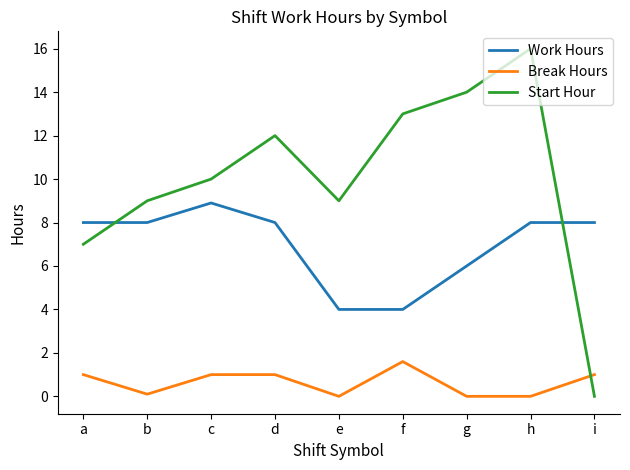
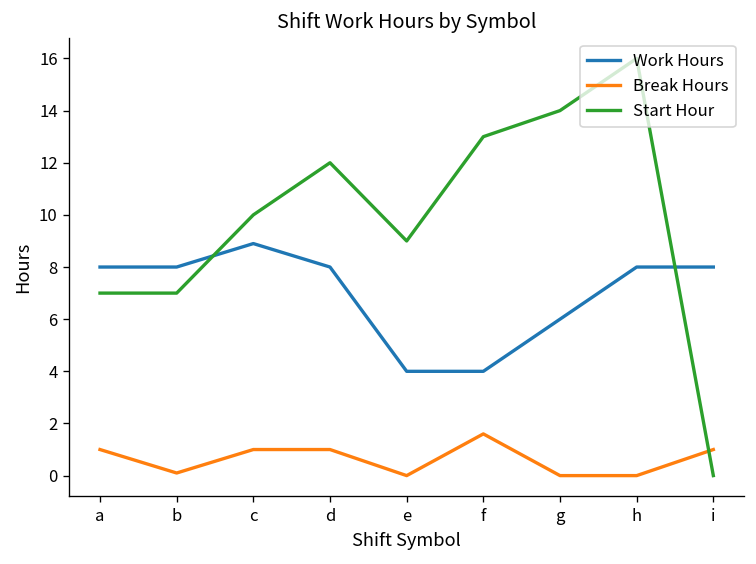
  {
    "Work Hours": {
      "a": 8,
      "b": 8,
      "c": 9,
      "d": 8,
      "e": 4,
      "f": 4,
      "g": 6,
      "h": 8,
      "i": 8
    },
    "Break Hours": {
      "a": 1,
      "b": 0,
      "c": 1,
      "d": 1,
      "e": 0,
      "f": 1.6,
      "g": 0,
      "h": 0,
      "i": 1
    },
    "Start Hour": {
      "a": 7,
-     "b": 9,
+     "b": 7,
      "c": 10,
      "d": 12,
      "e": 9,
      "f": 13,
      "g": 14,
      "i": 0
    }
  }
